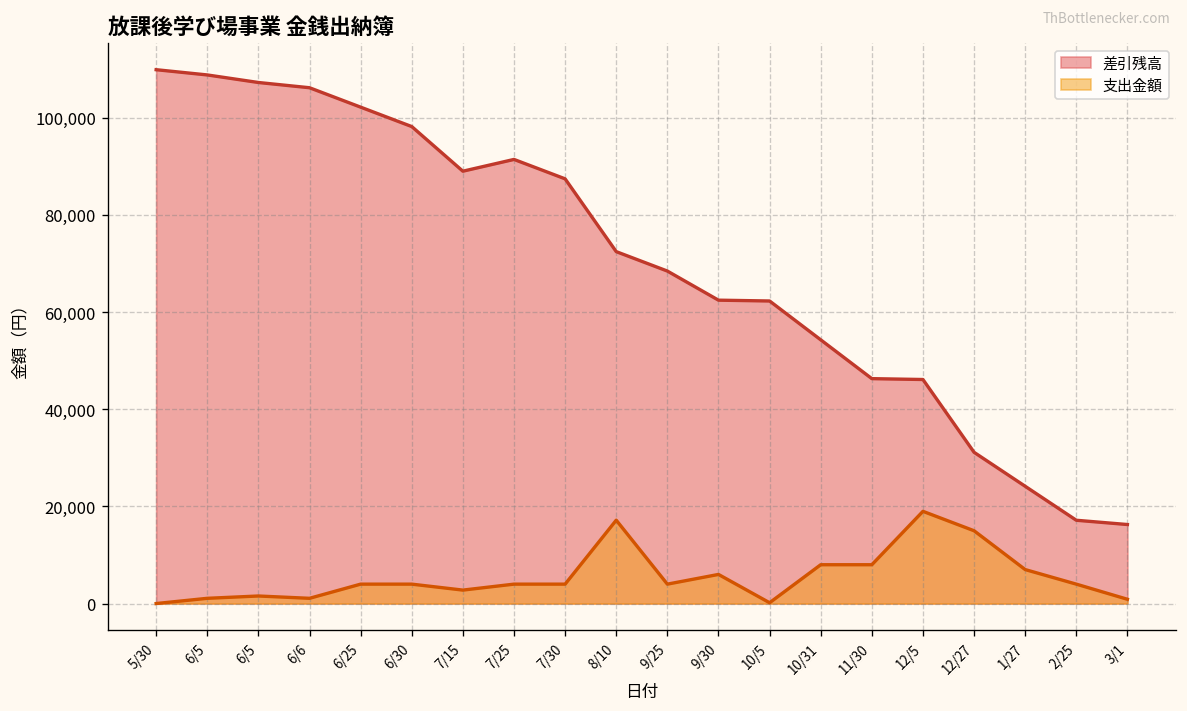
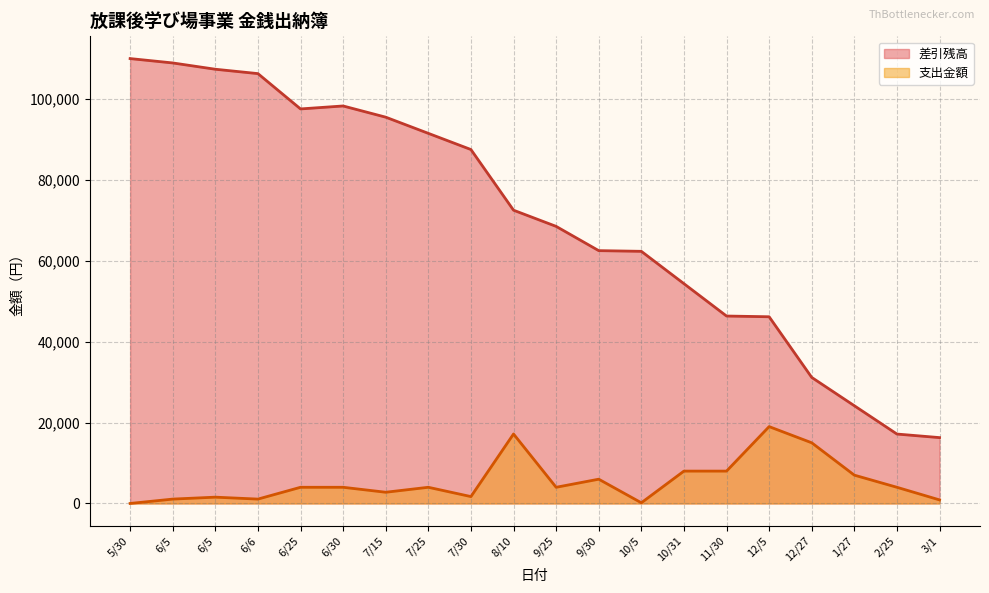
  {
    "差引残高": {
      "5/30": "110,000",
      "6/6": "106,000",
-     "6/25": "102,000",
+     "6/25": "98,000",
      "6/30": "98,000",
-     "7/15": "89,000",
+     "7/15": "96,000",
      "7/25": "92,000",
      "7/30": "88,000",
      "8/10": "73,000",
      "9/25": "69,000",
      "9/30": "63,000",
      "10/5": "62,000",
      "10/31": "54,000",
      "11/30": "46,000",
      "12/5": "46,000",
      "12/27": "31,000",
      "1/27": "24,000",
      "2/25": "17,000",
      "3/1": "16,000"
    },
    "支出金額": {
      "5/30": "0",
      "6/6": "1,000",
      "6/25": "4,000",
      "6/30": "4,000",
      "7/15": "3,000",
      "7/25": "4,000",
-     "7/30": "4,000",
+     "7/30": "2,000",
      "8/10": "17,000",
      "9/25": "4,000",
      "9/30": "6,000",
      "10/5": "0",
      "10/31": "8,000",
      "11/30": "8,000",
      "12/5": "19,000",
      "12/27": "15,000",
      "1/27": "7,000",
      "2/25": "4,000",
      "3/1": "1,000"
    }
  }
